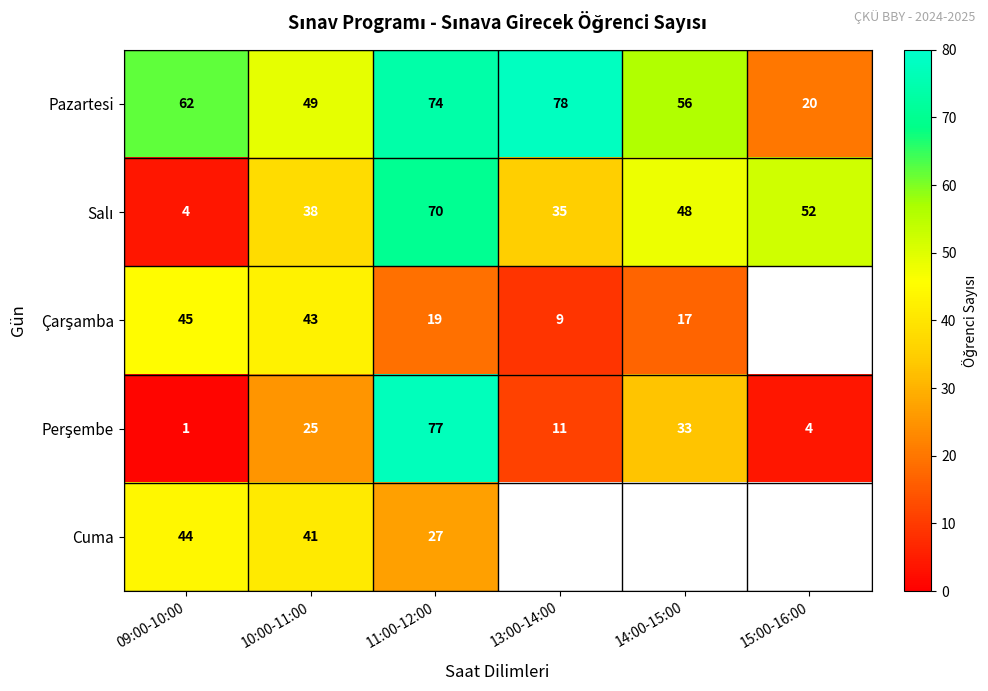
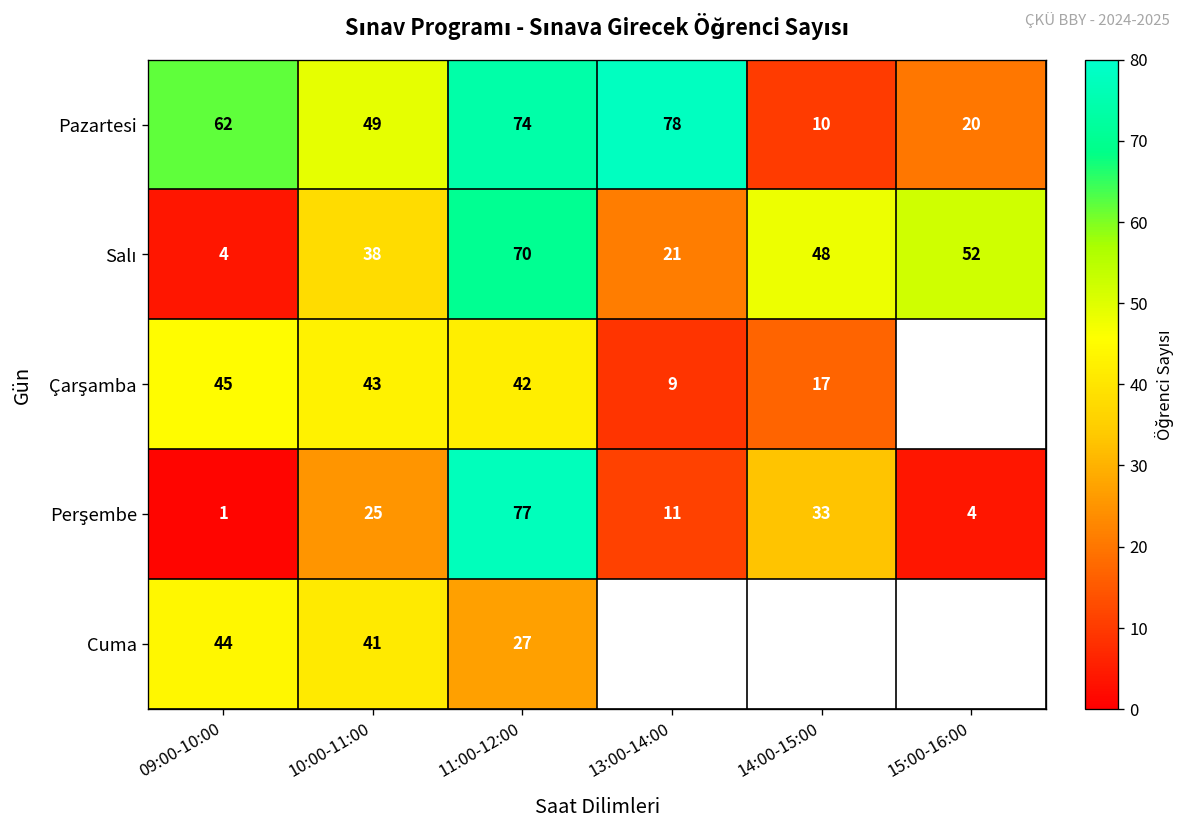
  {
    "Pazartesi": {
      "09:00-10:00": 62,
      "10:00-11:00": 49,
      "11:00-12:00": 74,
      "13:00-14:00": 78,
-     "14:00-15:00": 56,
+     "14:00-15:00": 10,
      "15:00-16:00": 20
    },
    "Salı": {
      "09:00-10:00": 4,
      "10:00-11:00": 38,
      "11:00-12:00": 70,
-     "13:00-14:00": 35,
+     "13:00-14:00": 21,
      "14:00-15:00": 48,
      "15:00-16:00": 52
    },
    "Çarşamba": {
      "09:00-10:00": 45,
      "10:00-11:00": 43,
-     "11:00-12:00": 19,
+     "11:00-12:00": 42,
      "13:00-14:00": 9,
      "14:00-15:00": 17
    },
    "Perşembe": {
      "09:00-10:00": 1,
      "10:00-11:00": 25,
      "11:00-12:00": 77,
      "13:00-14:00": 11,
      "14:00-15:00": 33,
      "15:00-16:00": 4
    },
    "Cuma": {
      "09:00-10:00": 44,
      "10:00-11:00": 41,
      "11:00-12:00": 27
    }
  }
